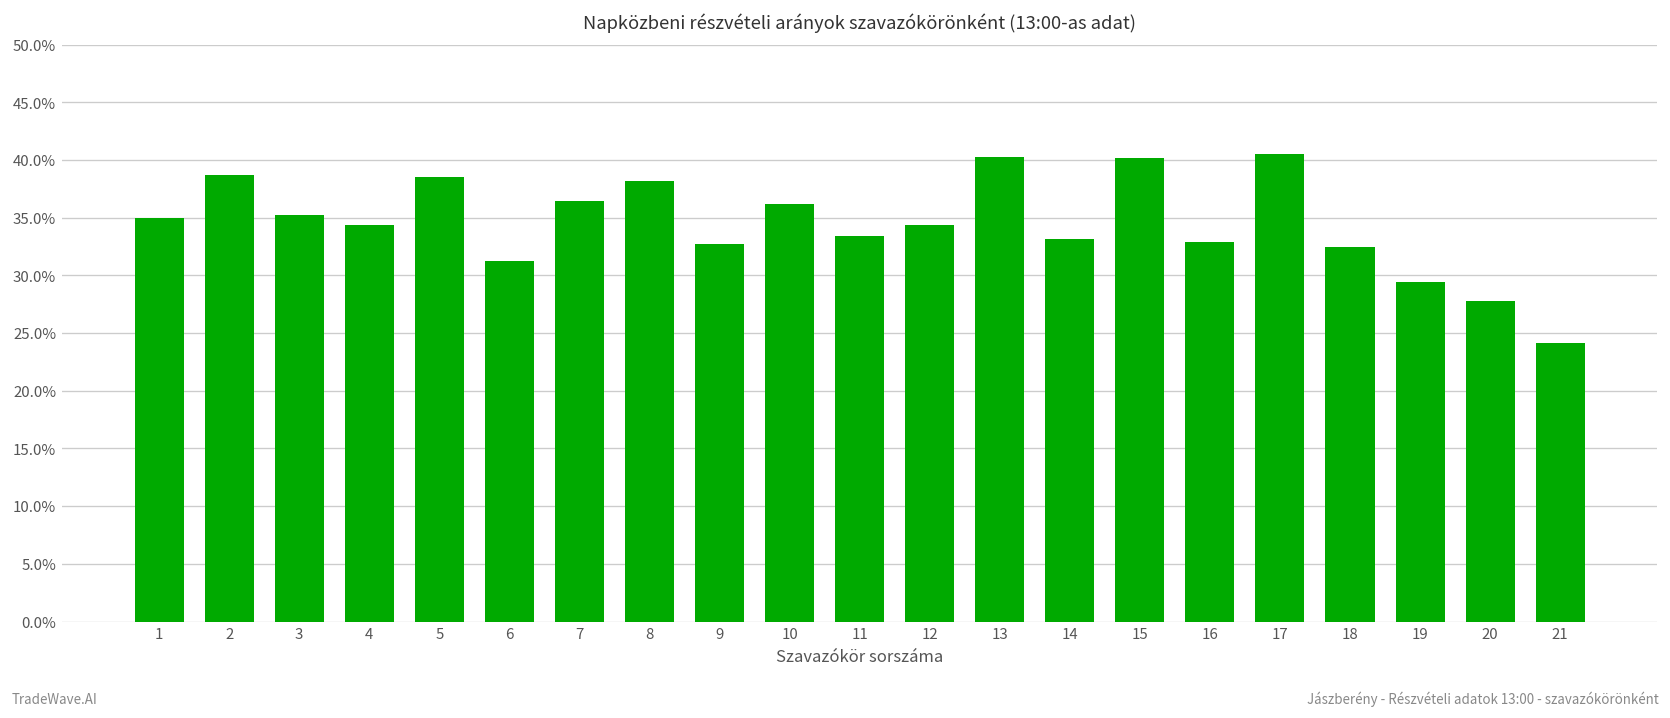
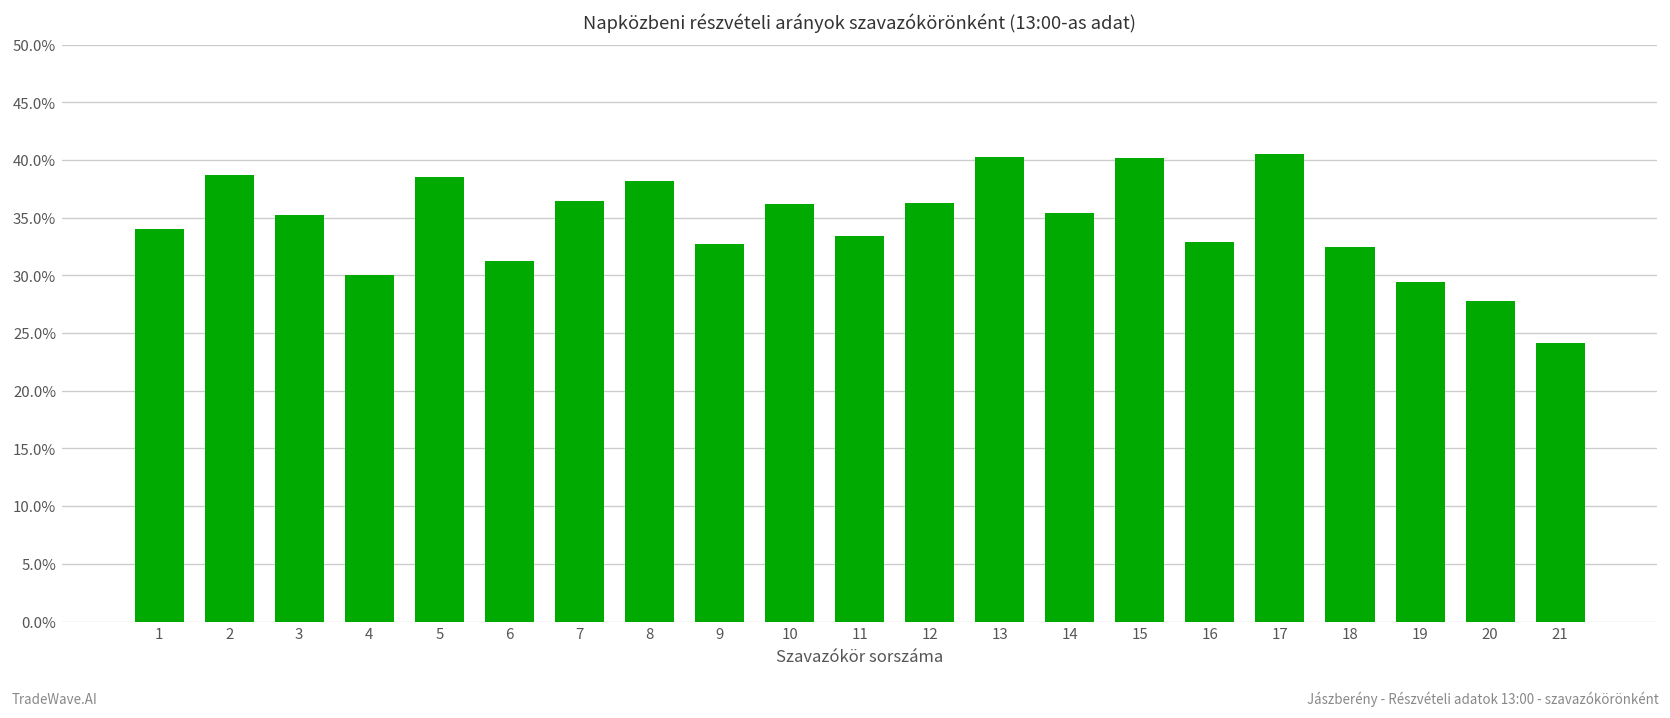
  {
-   "1": "35%",
+   "1": "34%",
    "2": "39%",
    "3": "35%",
-   "4": "34%",
+   "4": "30%",
    "5": "39%",
    "6": "31%",
    "7": "36%",
    "8": "38%",
    "9": "33%",
    "10": "36%",
    "11": "33%",
-   "12": "34%",
+   "12": "36%",
    "13": "40%",
-   "14": "33%",
+   "14": "35%",
    "15": "40%",
    "16": "33%",
    "17": "41%",
    "18": "32%",
    "19": "29%",
    "20": "28%",
    "21": "24%"
  }
